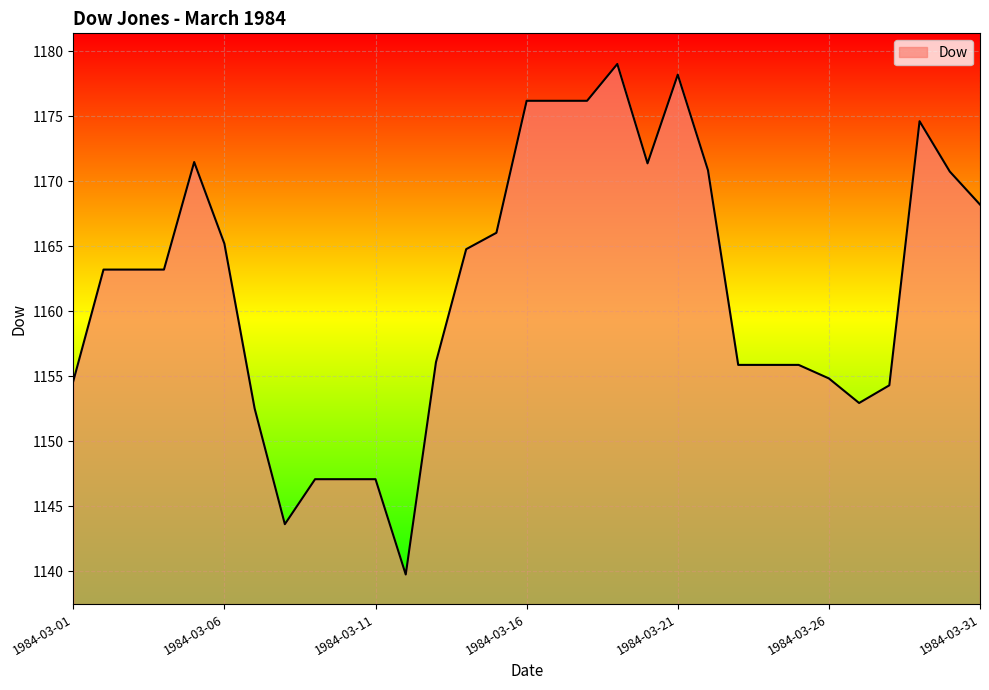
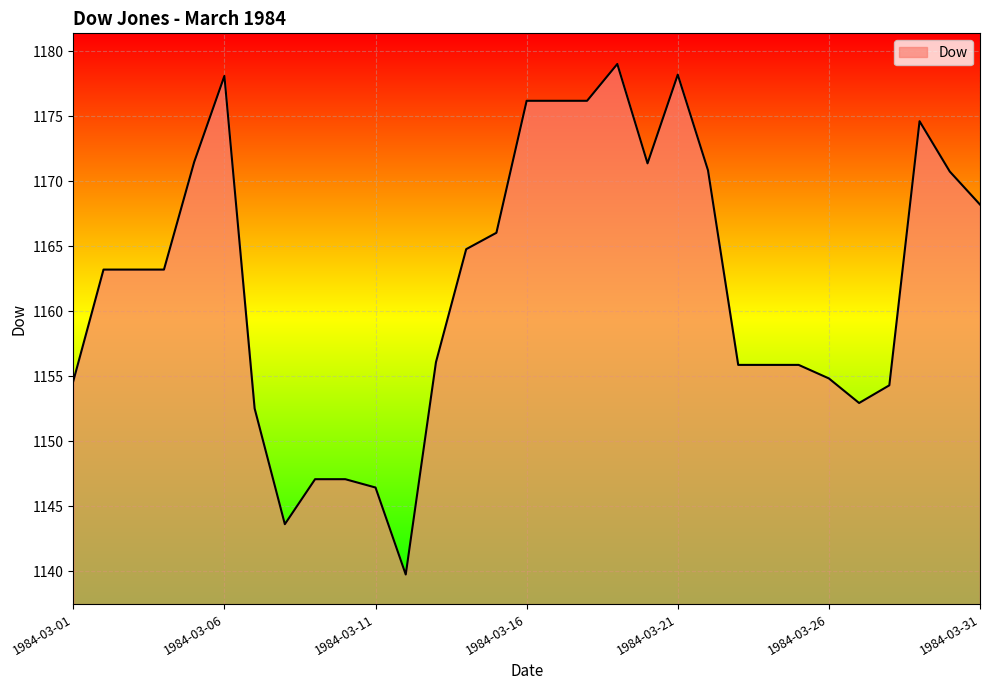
  {
    "1984-03-01": 1154.6,
-   "1984-03-06": 1165.2,
-   "1984-03-11": 1147.1,
+   "1984-03-06": 1178.1,
+   "1984-03-11": 1146.5,
    "1984-03-16": 1176.2,
    "1984-03-21": 1178.2,
    "1984-03-26": 1154.8,
    "1984-03-31": 1168.2
  }
